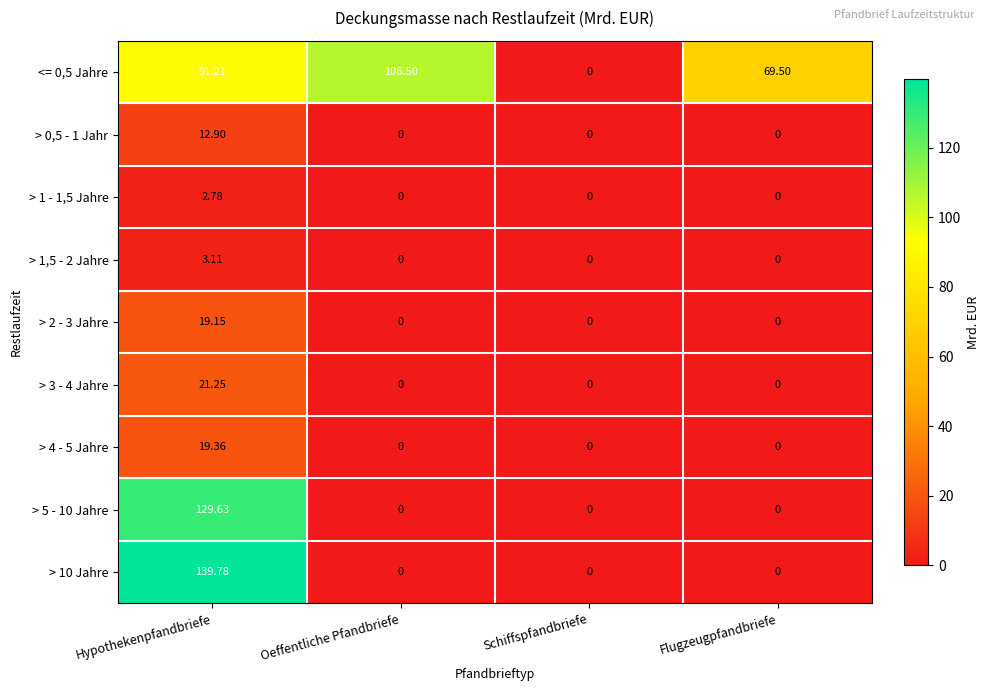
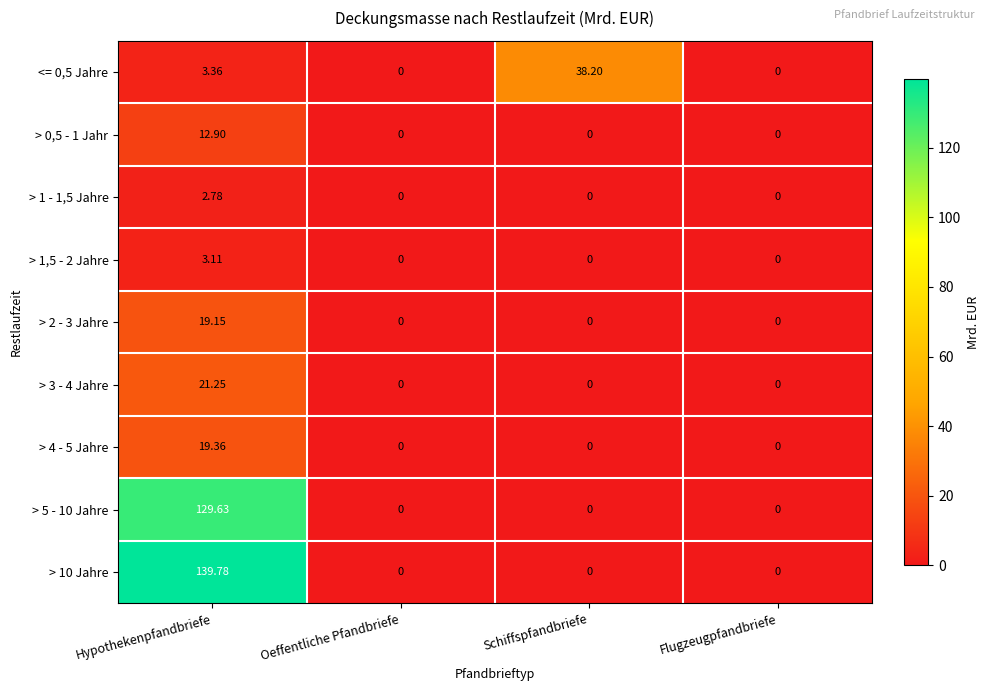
  {
    "<= 0,5 Jahre": {
-     "Hypothekenpfandbriefe": 91.21,
-     "Oeffentliche Pfandbriefe": 106.50,
-     "Schiffspfandbriefe": 0,
-     "Flugzeugpfandbriefe": 69.50
+     "Hypothekenpfandbriefe": 3.36,
+     "Oeffentliche Pfandbriefe": 0,
+     "Schiffspfandbriefe": 38.20,
+     "Flugzeugpfandbriefe": 0
    },
    "> 0,5 - 1 Jahr": {
      "Hypothekenpfandbriefe": 12.90,
      "Oeffentliche Pfandbriefe": 0,
      "Schiffspfandbriefe": 0,
      "Flugzeugpfandbriefe": 0
    },
    "> 1 - 1,5 Jahre": {
      "Hypothekenpfandbriefe": 2.78,
      "Oeffentliche Pfandbriefe": 0,
      "Schiffspfandbriefe": 0,
      "Flugzeugpfandbriefe": 0
    },
    "> 1,5 - 2 Jahre": {
      "Hypothekenpfandbriefe": 3.11,
      "Oeffentliche Pfandbriefe": 0,
      "Schiffspfandbriefe": 0,
      "Flugzeugpfandbriefe": 0
    },
    "> 2 - 3 Jahre": {
      "Hypothekenpfandbriefe": 19.15,
      "Oeffentliche Pfandbriefe": 0,
      "Schiffspfandbriefe": 0,
      "Flugzeugpfandbriefe": 0
    },
    "> 3 - 4 Jahre": {
      "Hypothekenpfandbriefe": 21.25,
      "Oeffentliche Pfandbriefe": 0,
      "Schiffspfandbriefe": 0,
      "Flugzeugpfandbriefe": 0
    },
    "> 4 - 5 Jahre": {
      "Hypothekenpfandbriefe": 19.36,
      "Oeffentliche Pfandbriefe": 0,
      "Schiffspfandbriefe": 0,
      "Flugzeugpfandbriefe": 0
    },
    "> 5 - 10 Jahre": {
      "Hypothekenpfandbriefe": 129.63,
      "Oeffentliche Pfandbriefe": 0,
      "Schiffspfandbriefe": 0,
      "Flugzeugpfandbriefe": 0
    },
    "> 10 Jahre": {
      "Hypothekenpfandbriefe": 139.78,
      "Oeffentliche Pfandbriefe": 0,
      "Schiffspfandbriefe": 0,
      "Flugzeugpfandbriefe": 0
    }
  }
